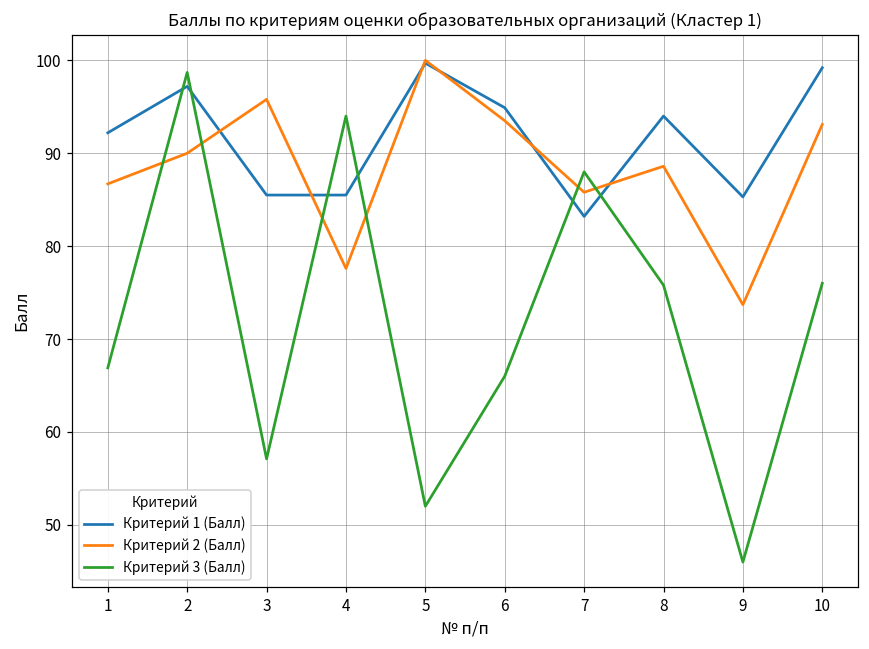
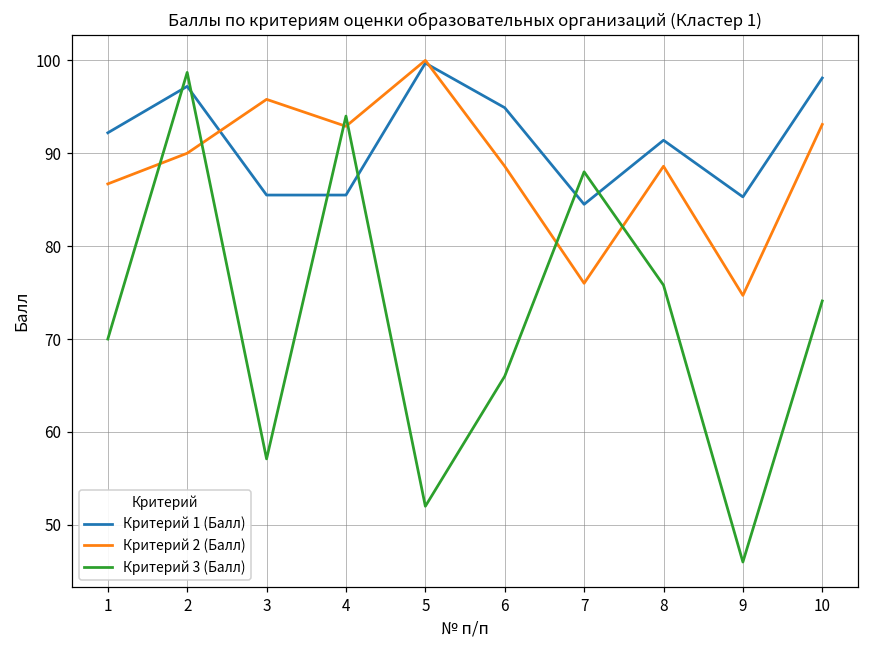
  {
    "Критерий 1 (Балл)": {
      "1": 92,
      "2": 97,
      "3": 86,
      "4": 86,
      "6": 95,
-     "7": 83,
-     "8": 94,
+     "7": 85,
+     "8": 91,
      "9": 85,
-     "10": 99
+     "10": 98
    },
    "Критерий 2 (Балл)": {
      "1": 87,
      "2": 90,
      "3": 96,
-     "4": 78,
-     "6": 94,
-     "7": 86,
+     "4": 93,
+     "6": 89,
+     "7": 76,
      "8": 89,
-     "9": 74,
+     "9": 75,
      "10": 93
    },
    "Критерий 3 (Балл)": {
-     "1": 67,
+     "1": 70,
      "2": 99,
      "3": 57,
      "4": 94,
      "5": 52,
      "6": 66,
      "7": 88,
      "8": 76,
      "9": 46,
-     "10": 76
+     "10": 74
    }
  }
